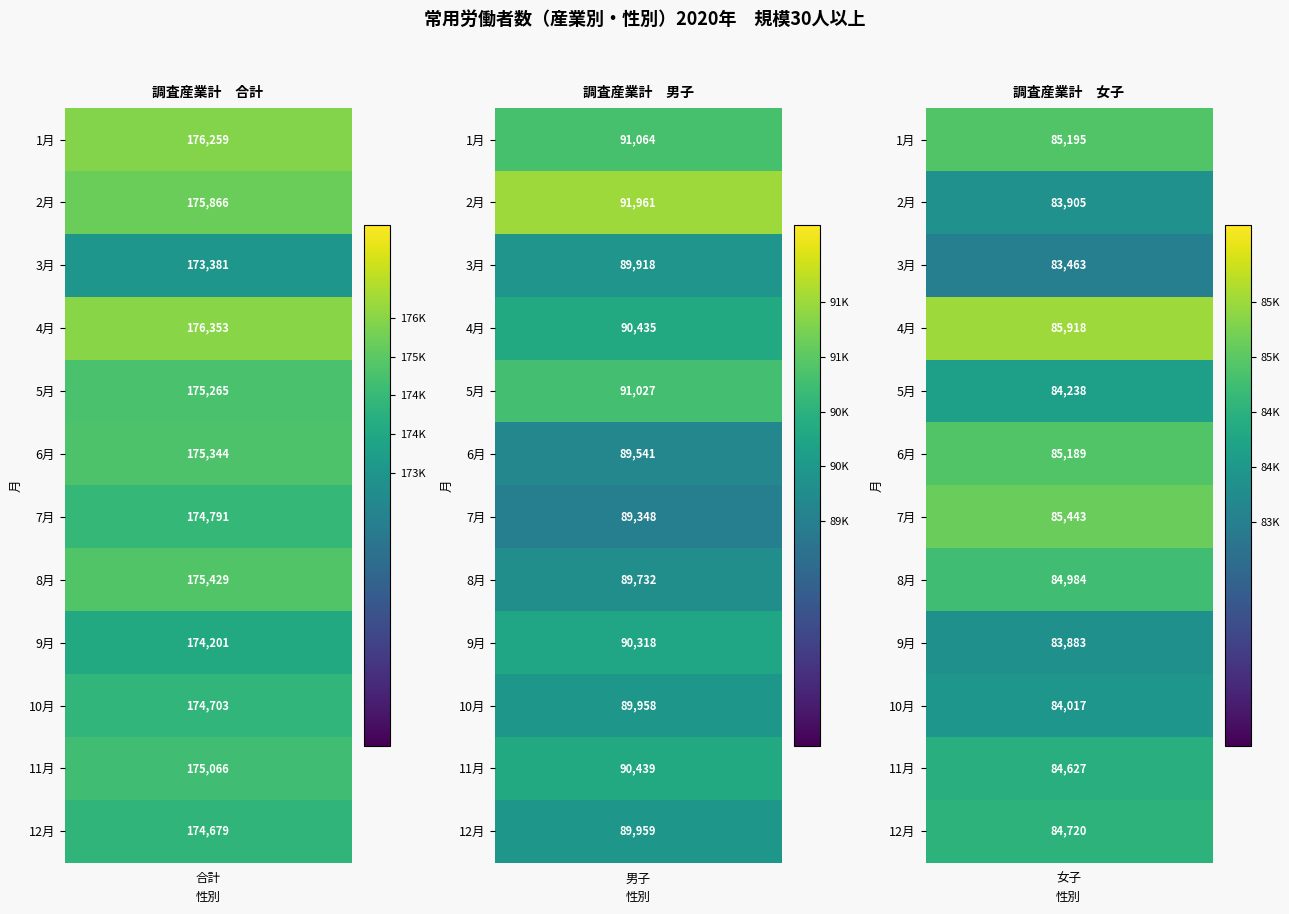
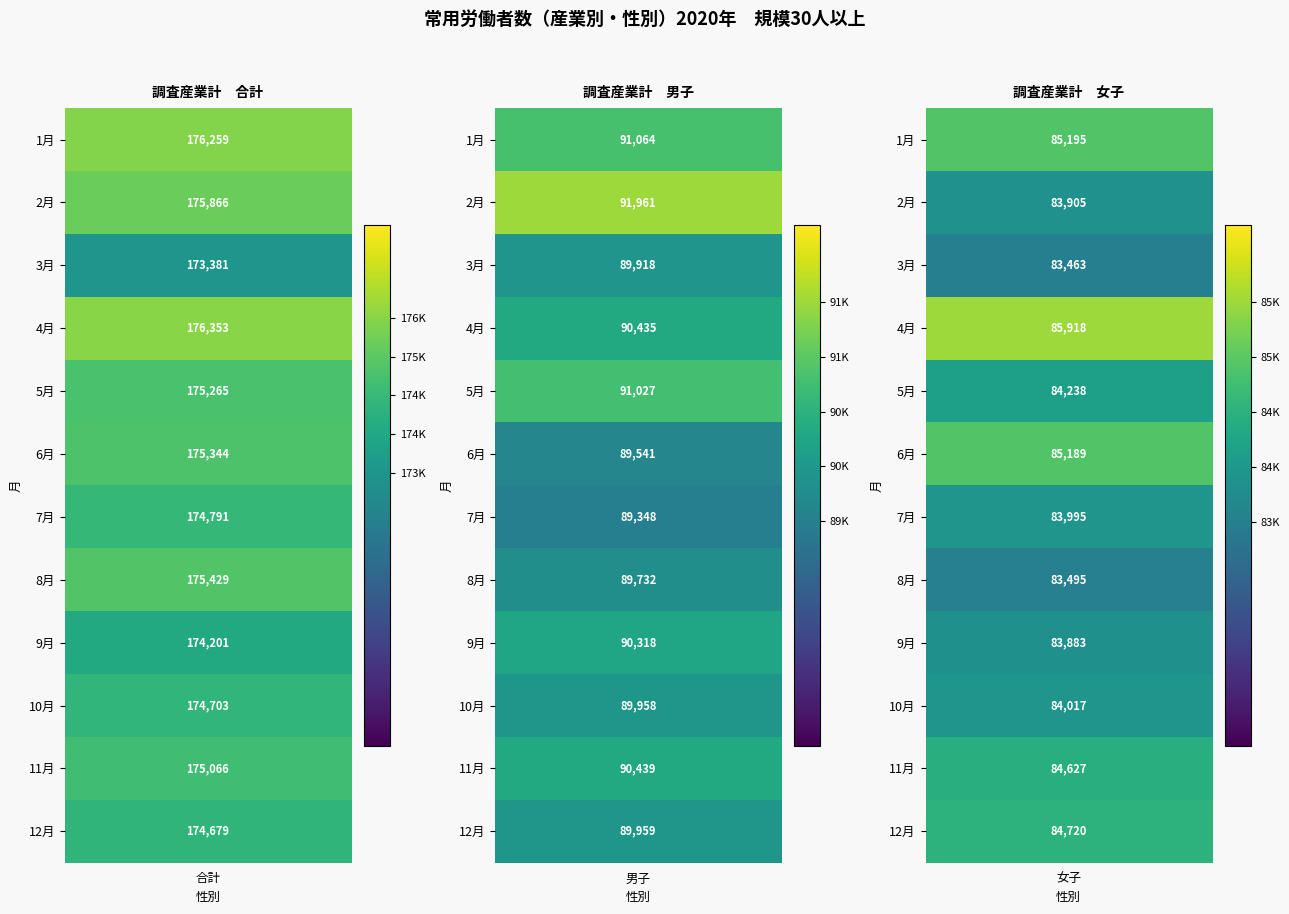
  {
    "調査産業計 合計": {
      "1月": {
        "合計": "176,259"
      },
      "2月": {
        "合計": "175,866"
      },
      "3月": {
        "合計": "173,381"
      },
      "4月": {
        "合計": "176,353"
      },
      "5月": {
        "合計": "175,265"
      },
      "6月": {
        "合計": "175,344"
      },
      "7月": {
        "合計": "174,791"
      },
      "8月": {
        "合計": "175,429"
      },
      "9月": {
        "合計": "174,201"
      },
      "10月": {
        "合計": "174,703"
      },
      "11月": {
        "合計": "175,066"
      },
      "12月": {
        "合計": "174,679"
      }
    },
    "調査産業計 男子": {
      "1月": {
        "男子": "91,064"
      },
      "2月": {
        "男子": "91,961"
      },
      "3月": {
        "男子": "89,918"
      },
      "4月": {
        "男子": "90,435"
      },
      "5月": {
        "男子": "91,027"
      },
      "6月": {
        "男子": "89,541"
      },
      "7月": {
        "男子": "89,348"
      },
      "8月": {
        "男子": "89,732"
      },
      "9月": {
        "男子": "90,318"
      },
      "10月": {
        "男子": "89,958"
      },
      "11月": {
        "男子": "90,439"
      },
      "12月": {
        "男子": "89,959"
      }
    },
    "調査産業計 女子": {
      "1月": {
        "女子": "85,195"
      },
      "2月": {
        "女子": "83,905"
      },
      "3月": {
        "女子": "83,463"
      },
      "4月": {
        "女子": "85,918"
      },
      "5月": {
        "女子": "84,238"
      },
      "6月": {
        "女子": "85,189"
      },
      "7月": {
-       "女子": "85,443"
+       "女子": "83,995"
      },
      "8月": {
-       "女子": "84,984"
+       "女子": "83,495"
      },
      "9月": {
        "女子": "83,883"
      },
      "10月": {
        "女子": "84,017"
      },
      "11月": {
        "女子": "84,627"
      },
      "12月": {
        "女子": "84,720"
      }
    }
  }
